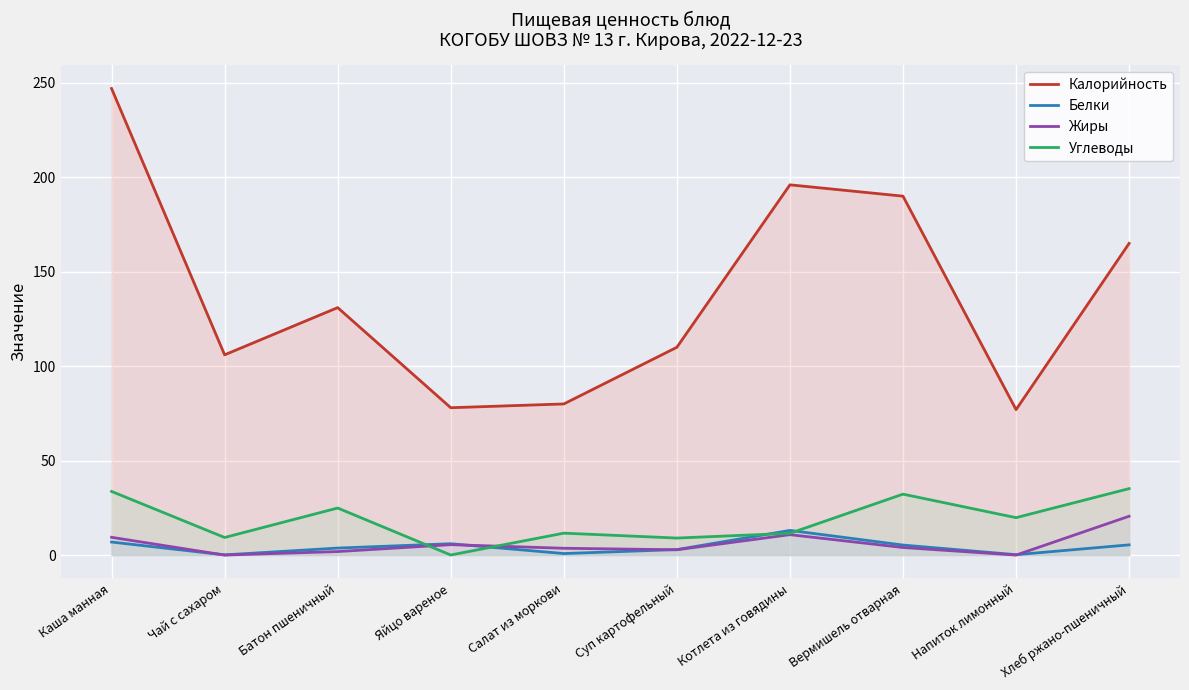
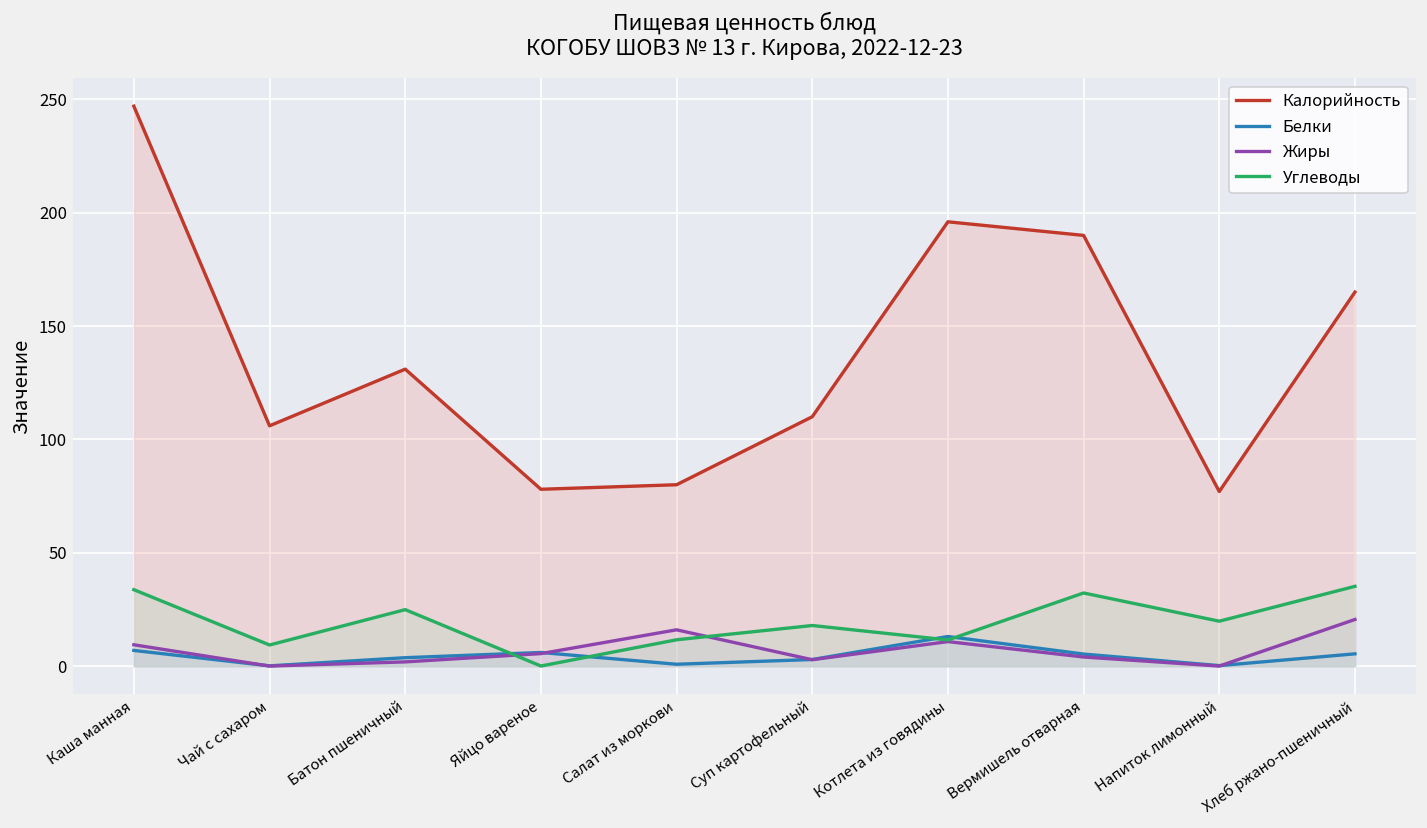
  {
    "Калорийность": {
      "Каша манная": 247,
      "Чай с сахаром": 106,
      "Батон пшеничный": 131,
      "Яйцо вареное": 78,
      "Салат из моркови": 80,
      "Суп картофельный": 110,
      "Котлета из говядины": 196,
      "Вермишель отварная": 190,
      "Напиток лимонный": 77,
      "Хлеб ржано-пшеничный": 165
    },
    "Белки": {
      "Каша манная": 7,
      "Батон пшеничный": 4,
      "Салат из моркови": 1,
      "Котлета из говядины": 13,
      "Хлеб ржано-пшеничный": 5
    },
    "Жиры": {
      "Каша манная": 9,
      "Батон пшеничный": 2,
-     "Салат из моркови": 4,
+     "Салат из моркови": 16,
      "Хлеб ржано-пшеничный": 21
    },
    "Углеводы": {
      "Каша манная": 34,
      "Чай с сахаром": 9,
      "Батон пшеничный": 25,
      "Яйцо вареное": 0,
      "Салат из моркови": 12,
-     "Суп картофельный": 9,
+     "Суп картофельный": 18,
      "Вермишель отварная": 32,
      "Напиток лимонный": 20,
      "Хлеб ржано-пшеничный": 35
    }
  }
